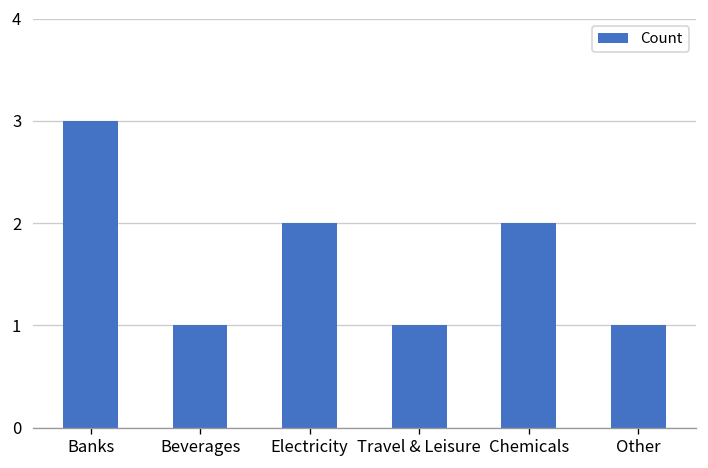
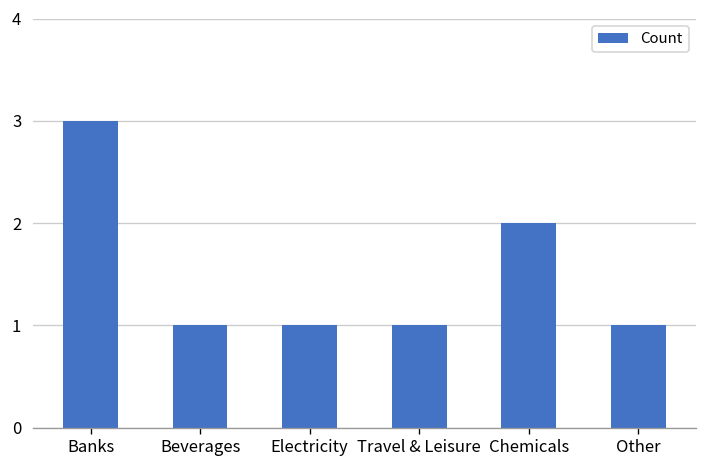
  {
    "Banks": 3,
    "Beverages": 1,
-   "Electricity": 2,
+   "Electricity": 1,
    "Travel & Leisure": 1,
    "Chemicals": 2,
    "Other": 1
  }
